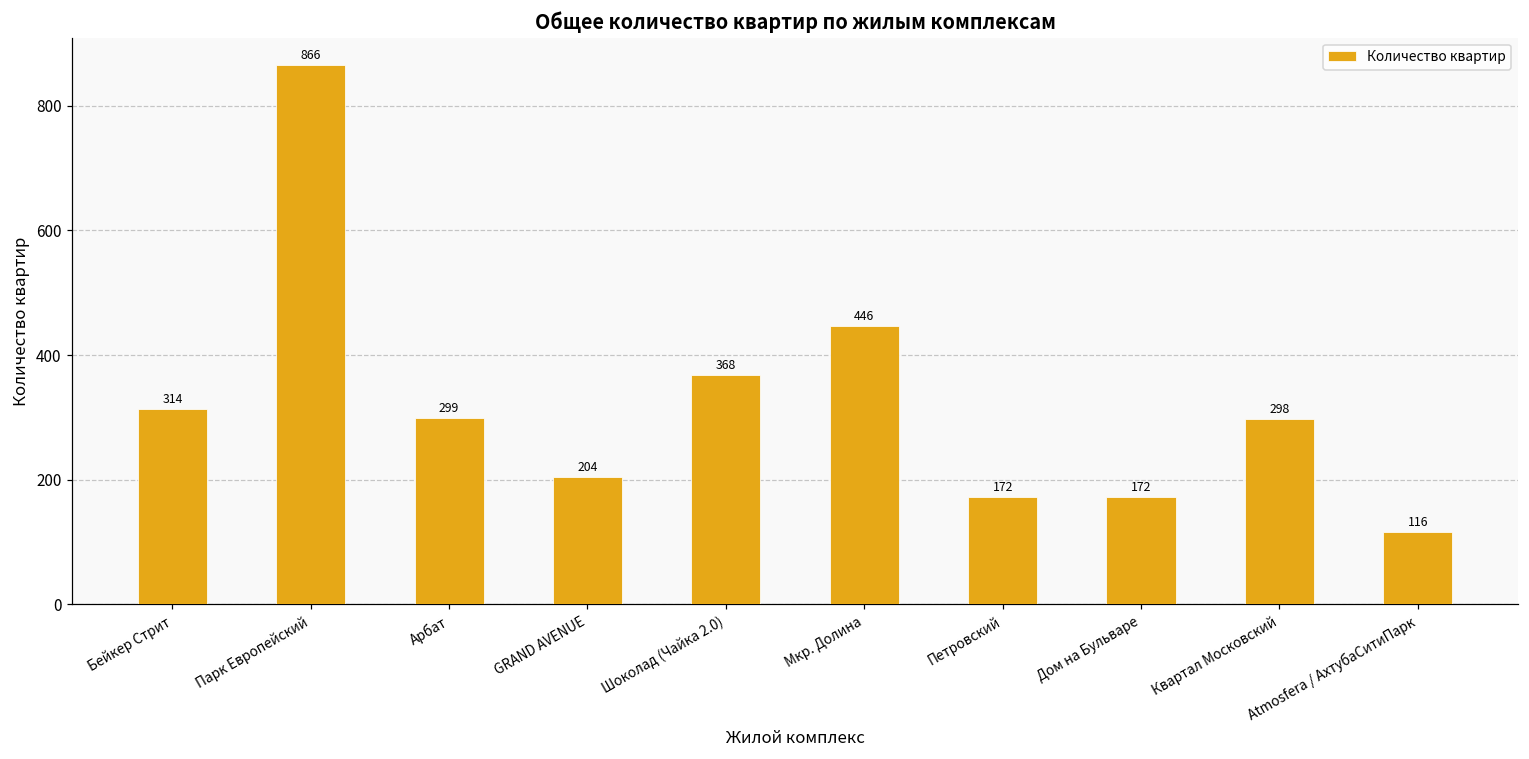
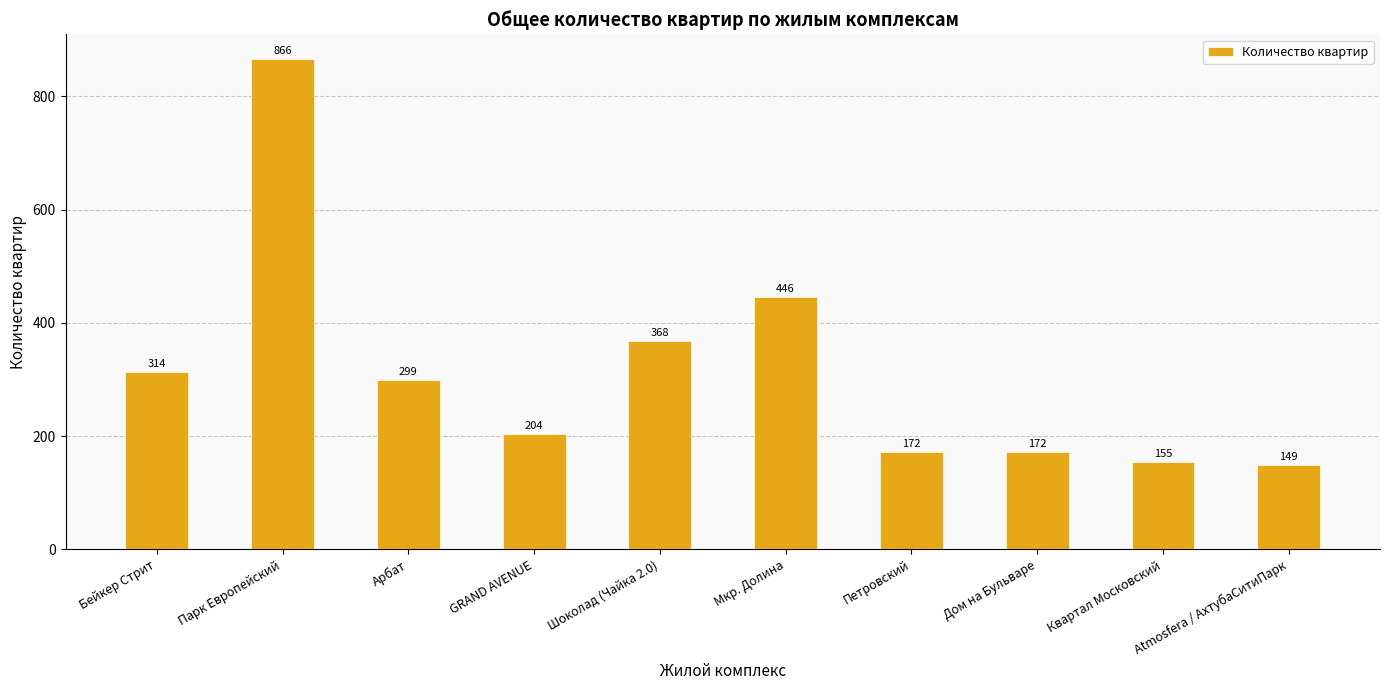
  {
    "Бейкер Стрит": 314,
    "Парк Европейский": 866,
    "Арбат": 299,
    "GRAND AVENUE": 204,
    "Шоколад (Чайка 2.0)": 368,
    "Мкр. Долина": 446,
    "Петровский": 172,
    "Дом на Бульваре": 172,
-   "Квартал Московский": 298,
-   "Atmosfera / АхтубаСитиПарк": 116
+   "Квартал Московский": 155,
+   "Atmosfera / АхтубаСитиПарк": 149
  }
